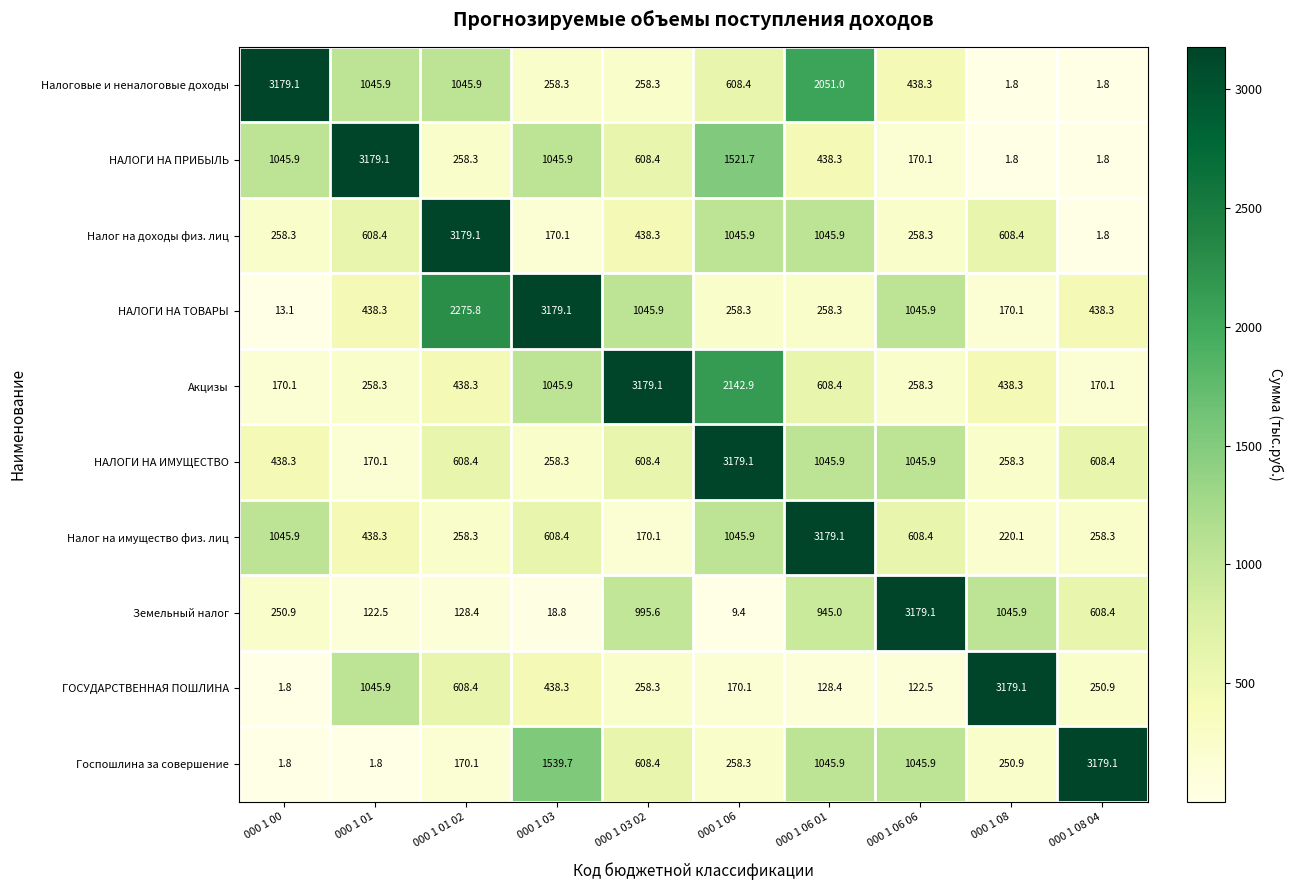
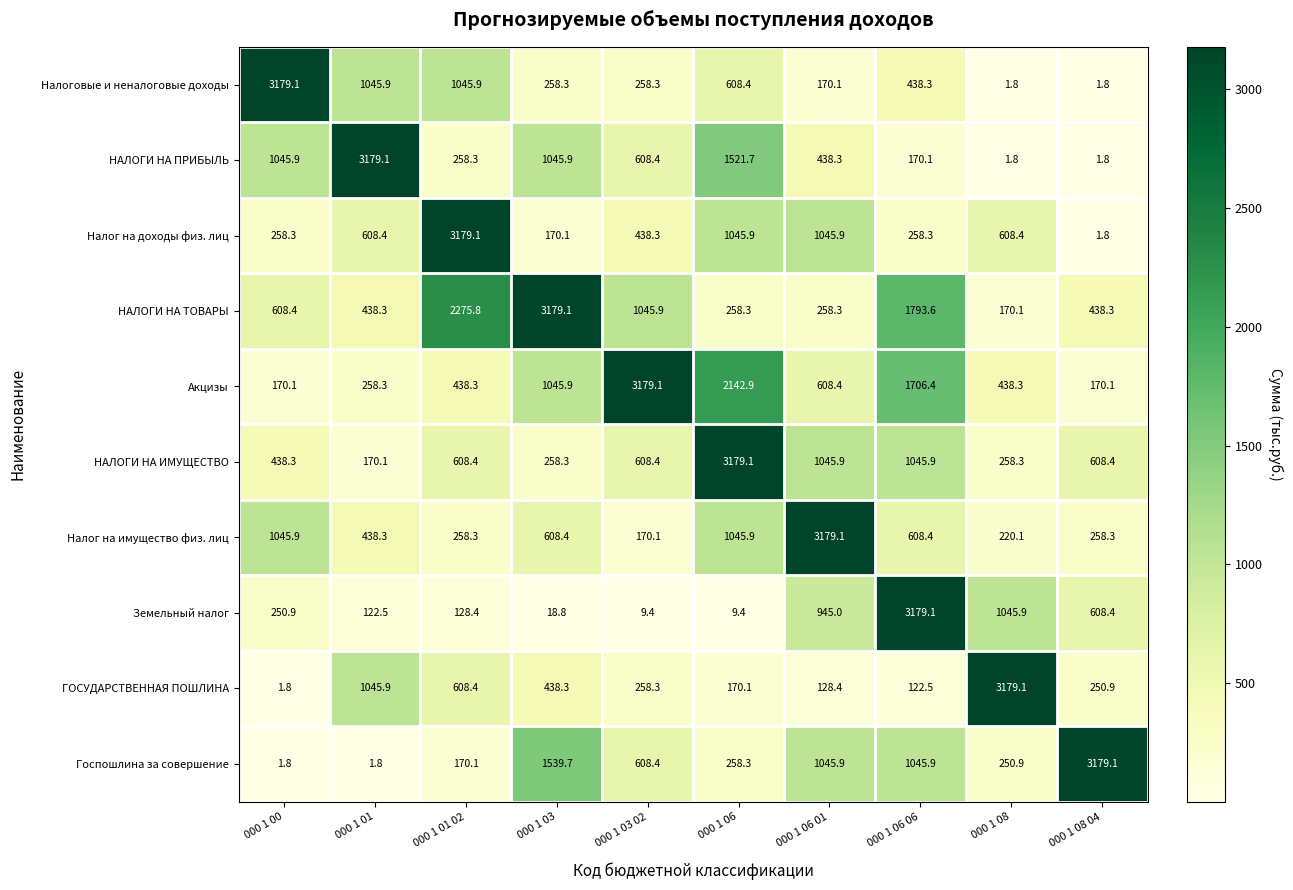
  {
    "Налоговые и неналоговые доходы": {
      "000 1 00": 3179.1,
      "000 1 01": 1045.9,
      "000 1 01 02": 1045.9,
      "000 1 03": 258.3,
      "000 1 03 02": 258.3,
      "000 1 06": 608.4,
-     "000 1 06 01": 2051.0,
+     "000 1 06 01": 170.1,
      "000 1 06 06": 438.3,
      "000 1 08": 1.8,
      "000 1 08 04": 1.8
    },
    "НАЛОГИ НА ПРИБЫЛЬ": {
      "000 1 00": 1045.9,
      "000 1 01": 3179.1,
      "000 1 01 02": 258.3,
      "000 1 03": 1045.9,
      "000 1 03 02": 608.4,
      "000 1 06": 1521.7,
      "000 1 06 01": 438.3,
      "000 1 06 06": 170.1,
      "000 1 08": 1.8,
      "000 1 08 04": 1.8
    },
    "Налог на доходы физ. лиц": {
      "000 1 00": 258.3,
      "000 1 01": 608.4,
      "000 1 01 02": 3179.1,
      "000 1 03": 170.1,
      "000 1 03 02": 438.3,
      "000 1 06": 1045.9,
      "000 1 06 01": 1045.9,
      "000 1 06 06": 258.3,
      "000 1 08": 608.4,
      "000 1 08 04": 1.8
    },
    "НАЛОГИ НА ТОВАРЫ": {
-     "000 1 00": 13.1,
+     "000 1 00": 608.4,
      "000 1 01": 438.3,
      "000 1 01 02": 2275.8,
      "000 1 03": 3179.1,
      "000 1 03 02": 1045.9,
      "000 1 06": 258.3,
      "000 1 06 01": 258.3,
-     "000 1 06 06": 1045.9,
+     "000 1 06 06": 1793.6,
      "000 1 08": 170.1,
      "000 1 08 04": 438.3
    },
    "Акцизы": {
      "000 1 00": 170.1,
      "000 1 01": 258.3,
      "000 1 01 02": 438.3,
      "000 1 03": 1045.9,
      "000 1 03 02": 3179.1,
      "000 1 06": 2142.9,
      "000 1 06 01": 608.4,
-     "000 1 06 06": 258.3,
+     "000 1 06 06": 1706.4,
      "000 1 08": 438.3,
      "000 1 08 04": 170.1
    },
    "НАЛОГИ НА ИМУЩЕСТВО": {
      "000 1 00": 438.3,
      "000 1 01": 170.1,
      "000 1 01 02": 608.4,
      "000 1 03": 258.3,
      "000 1 03 02": 608.4,
      "000 1 06": 3179.1,
      "000 1 06 01": 1045.9,
      "000 1 06 06": 1045.9,
      "000 1 08": 258.3,
      "000 1 08 04": 608.4
    },
    "Налог на имущество физ. лиц": {
      "000 1 00": 1045.9,
      "000 1 01": 438.3,
      "000 1 01 02": 258.3,
      "000 1 03": 608.4,
      "000 1 03 02": 170.1,
      "000 1 06": 1045.9,
      "000 1 06 01": 3179.1,
      "000 1 06 06": 608.4,
      "000 1 08": 220.1,
      "000 1 08 04": 258.3
    },
    "Земельный налог": {
      "000 1 00": 250.9,
      "000 1 01": 122.5,
      "000 1 01 02": 128.4,
      "000 1 03": 18.8,
-     "000 1 03 02": 995.6,
+     "000 1 03 02": 9.4,
      "000 1 06": 9.4,
      "000 1 06 01": 945.0,
      "000 1 06 06": 3179.1,
      "000 1 08": 1045.9,
      "000 1 08 04": 608.4
    },
    "ГОСУДАРСТВЕННАЯ ПОШЛИНА": {
      "000 1 00": 1.8,
      "000 1 01": 1045.9,
      "000 1 01 02": 608.4,
      "000 1 03": 438.3,
      "000 1 03 02": 258.3,
      "000 1 06": 170.1,
      "000 1 06 01": 128.4,
      "000 1 06 06": 122.5,
      "000 1 08": 3179.1,
      "000 1 08 04": 250.9
    },
    "Госпошлина за совершение": {
      "000 1 00": 1.8,
      "000 1 01": 1.8,
      "000 1 01 02": 170.1,
      "000 1 03": 1539.7,
      "000 1 03 02": 608.4,
      "000 1 06": 258.3,
      "000 1 06 01": 1045.9,
      "000 1 06 06": 1045.9,
      "000 1 08": 250.9,
      "000 1 08 04": 3179.1
    }
  }
